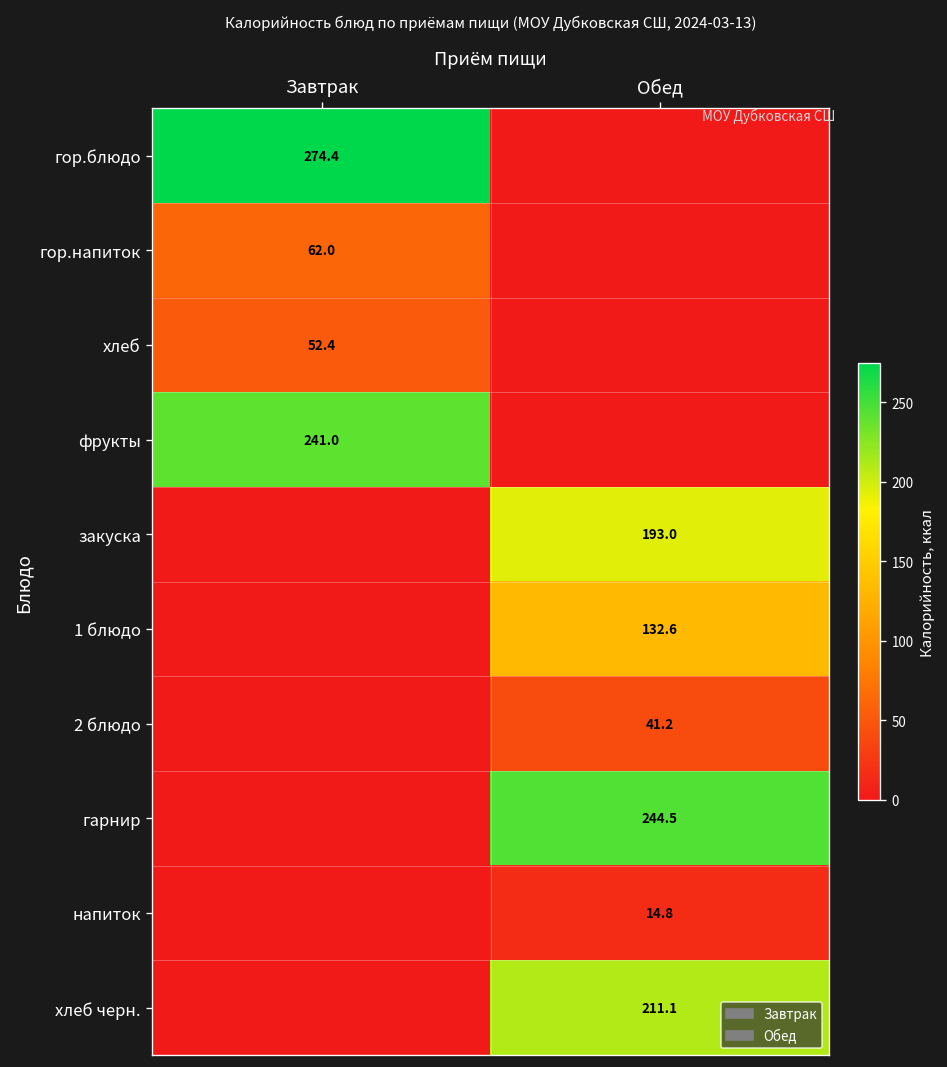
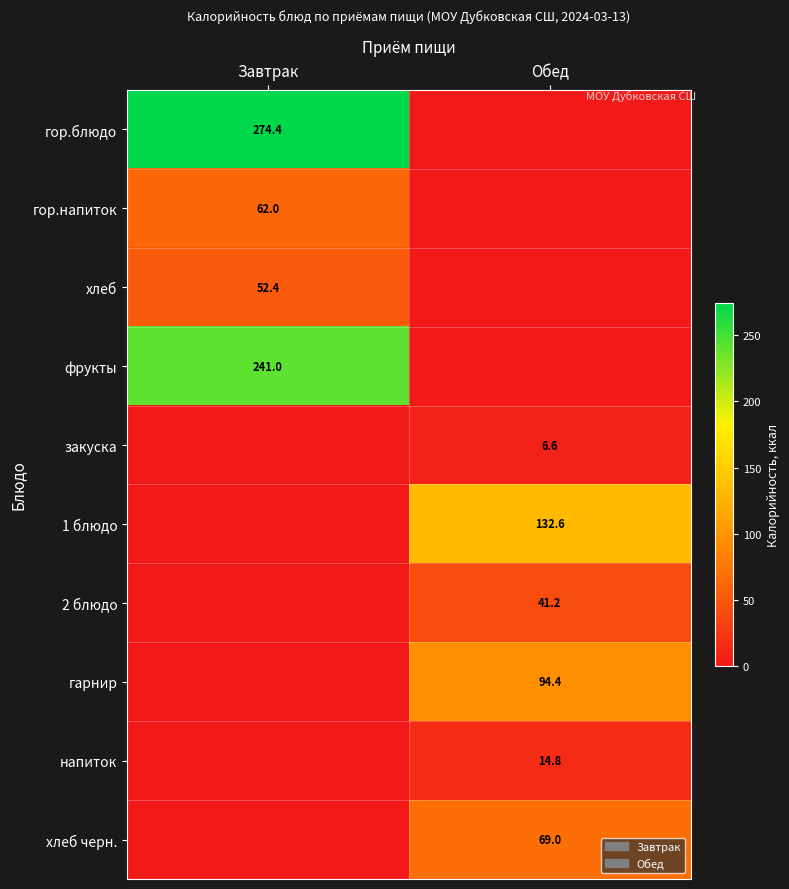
  {
    "гор.блюдо": {
      "Завтрак": 274.4
    },
    "гор.напиток": {
      "Завтрак": 62.0
    },
    "хлеб": {
      "Завтрак": 52.4
    },
    "фрукты": {
      "Завтрак": 241.0
    },
    "закуска": {
-     "Обед": 193.0
+     "Обед": 6.6
    },
    "1 блюдо": {
      "Обед": 132.6
    },
    "2 блюдо": {
      "Обед": 41.2
    },
    "гарнир": {
-     "Обед": 244.5
+     "Обед": 94.4
    },
    "напиток": {
      "Обед": 14.8
    },
    "хлеб черн.": {
-     "Обед": 211.1
+     "Обед": 69.0
    }
  }
